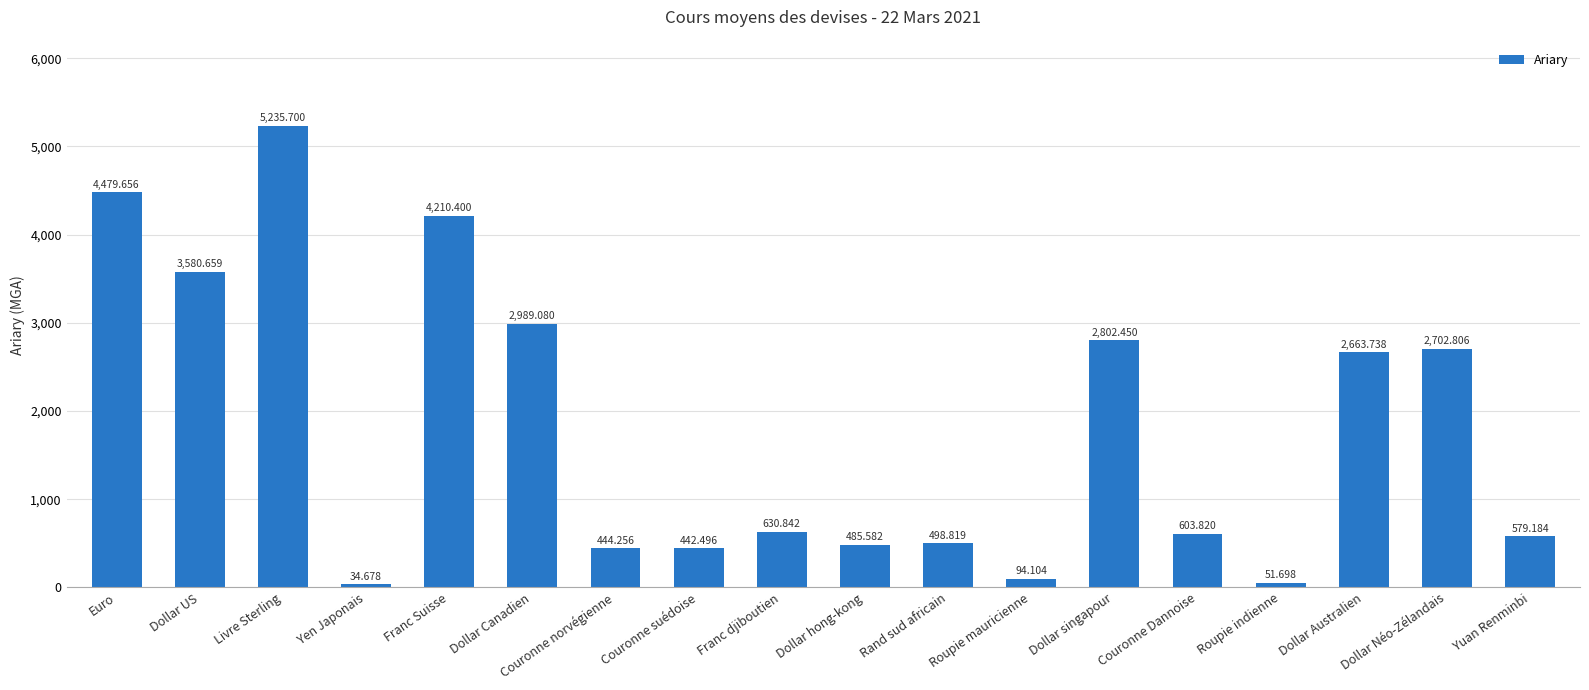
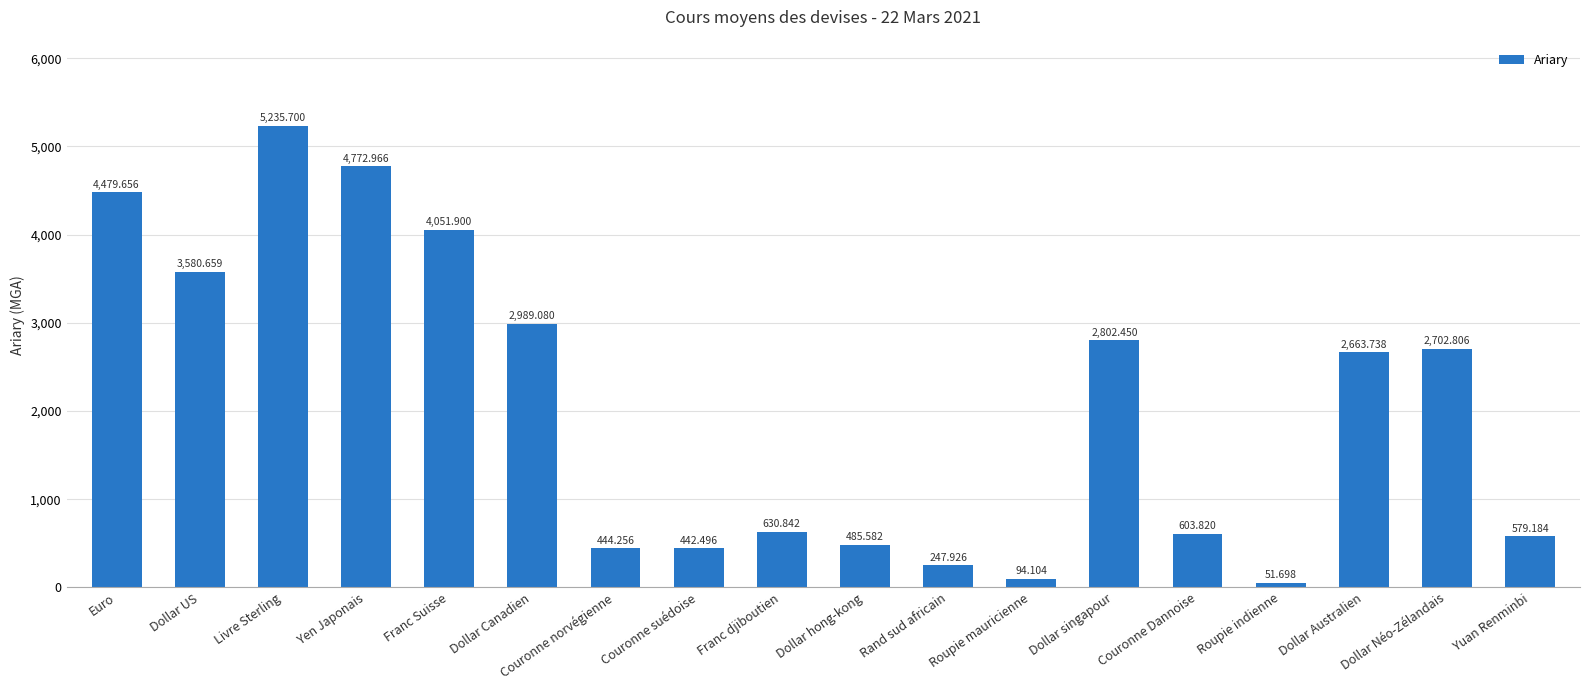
  {
    "Euro": "4,479.656",
    "Dollar US": "3,580.659",
    "Livre Sterling": "5,235.700",
-   "Yen Japonais": "34.678",
-   "Franc Suisse": "4,210.400",
+   "Yen Japonais": "4,772.966",
+   "Franc Suisse": "4,051.900",
    "Dollar Canadien": "2,989.080",
    "Couronne norvégienne": "444.256",
    "Couronne suédoise": "442.496",
    "Franc djiboutien": "630.842",
    "Dollar hong-kong": "485.582",
-   "Rand sud africain": "498.819",
+   "Rand sud africain": "247.926",
    "Roupie mauricienne": "94.104",
    "Dollar singapour": "2,802.450",
    "Couronne Dannoise": "603.820",
    "Roupie indienne": "51.698",
    "Dollar Australien": "2,663.738",
    "Dollar Néo-Zélandais": "2,702.806",
    "Yuan Renminbi": "579.184"
  }
